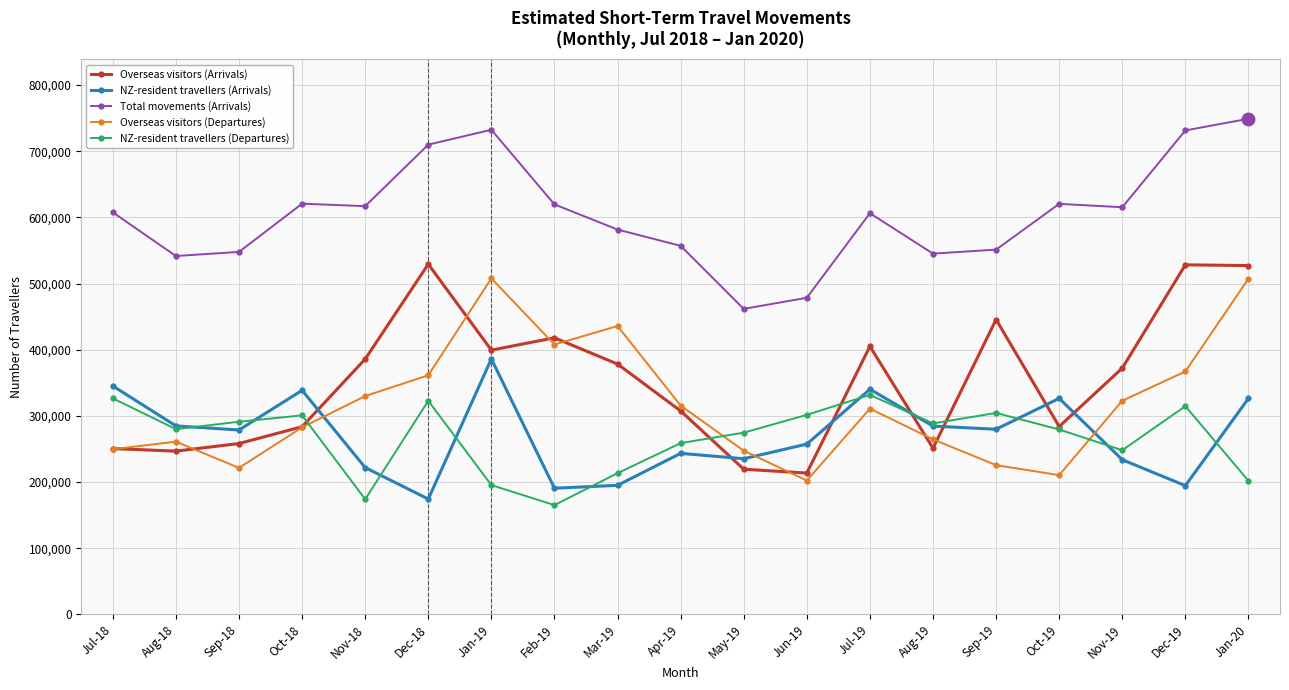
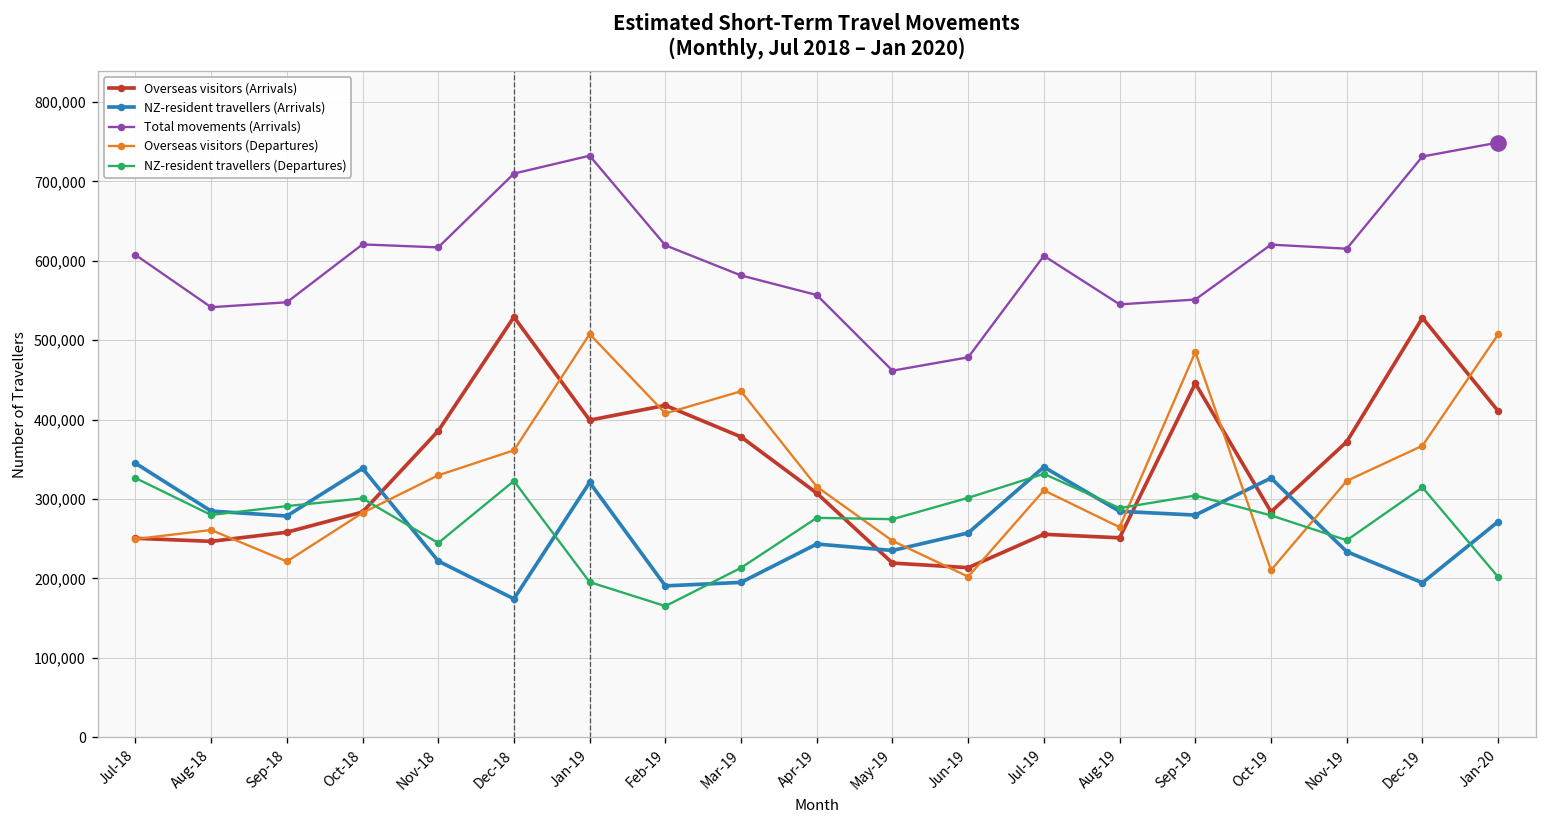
  {
    "Overseas visitors (Arrivals)": {
      "Aug-18": "250,000",
      "Sep-18": "260,000",
      "Nov-18": "390,000",
      "Dec-18": "530,000",
      "Jan-19": "400,000",
      "Feb-19": "420,000",
      "Mar-19": "380,000",
      "Apr-19": "310,000",
      "May-19": "220,000",
      "Jun-19": "210,000",
-     "Jul-19": "400,000",
+     "Jul-19": "260,000",
      "Aug-19": "250,000",
      "Sep-19": "450,000",
      "Oct-19": "280,000",
      "Nov-19": "370,000",
      "Dec-19": "530,000",
-     "Jan-20": "530,000"
+     "Jan-20": "410,000"
    },
    "NZ-resident travellers (Arrivals)": {
      "Jul-18": "350,000",
      "Aug-18": "280,000",
      "Sep-18": "280,000",
      "Oct-18": "340,000",
      "Nov-18": "220,000",
      "Dec-18": "170,000",
-     "Jan-19": "390,000",
+     "Jan-19": "320,000",
      "Feb-19": "190,000",
      "Mar-19": "190,000",
      "Apr-19": "240,000",
      "May-19": "240,000",
      "Jun-19": "260,000",
      "Jul-19": "340,000",
      "Aug-19": "280,000",
      "Sep-19": "280,000",
      "Oct-19": "330,000",
      "Nov-19": "230,000",
      "Dec-19": "190,000",
-     "Jan-20": "330,000"
+     "Jan-20": "270,000"
    },
    "Overseas visitors (Departures)": {
      "Aug-18": "260,000",
      "Sep-18": "220,000",
      "Nov-18": "330,000",
      "Dec-18": "360,000",
      "Jan-19": "510,000",
      "Feb-19": "410,000",
      "Mar-19": "440,000",
      "Apr-19": "320,000",
      "May-19": "250,000",
      "Jun-19": "200,000",
      "Jul-19": "310,000",
      "Aug-19": "260,000",
-     "Sep-19": "230,000",
+     "Sep-19": "490,000",
      "Oct-19": "210,000",
      "Nov-19": "320,000",
      "Dec-19": "370,000",
      "Jan-20": "510,000"
    },
    "NZ-resident travellers (Departures)": {
      "Jul-18": "330,000",
      "Aug-18": "280,000",
      "Sep-18": "290,000",
      "Oct-18": "300,000",
-     "Nov-18": "170,000",
+     "Nov-18": "240,000",
      "Dec-18": "320,000",
      "Jan-19": "200,000",
      "Feb-19": "170,000",
      "Mar-19": "210,000",
-     "Apr-19": "260,000",
+     "Apr-19": "280,000",
      "May-19": "270,000",
      "Jun-19": "300,000",
      "Jul-19": "330,000",
      "Aug-19": "290,000",
      "Sep-19": "300,000",
      "Oct-19": "280,000",
      "Nov-19": "250,000",
      "Dec-19": "310,000",
      "Jan-20": "200,000"
    }
  }
